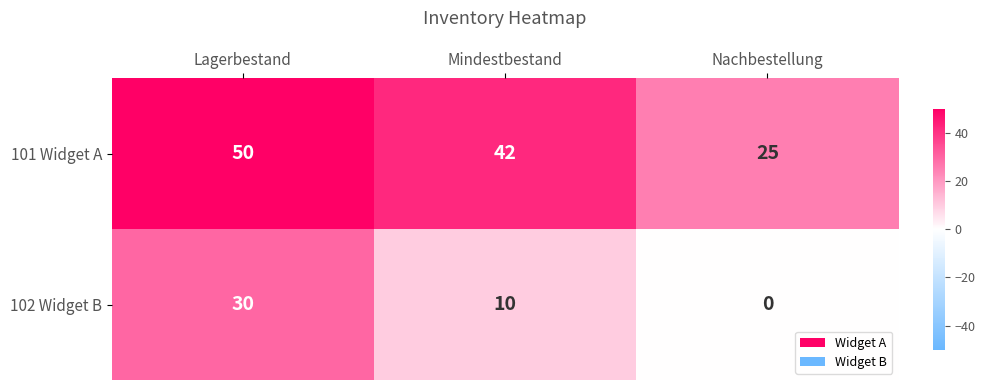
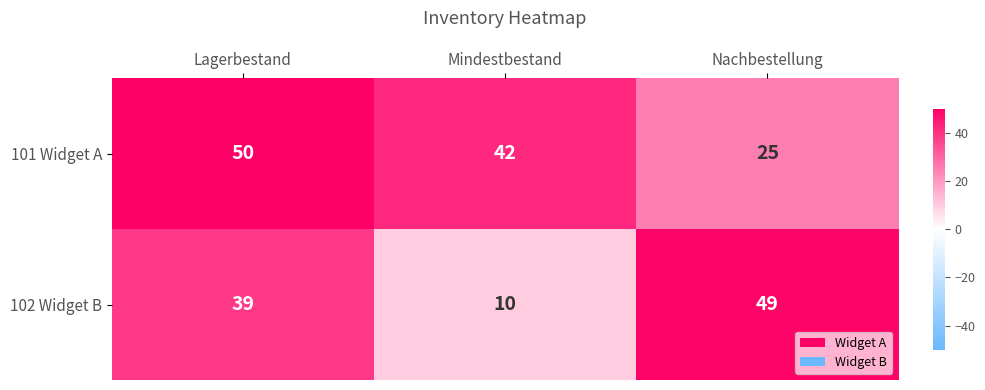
  {
    "101 Widget A": {
      "Lagerbestand": 50,
      "Mindestbestand": 42,
      "Nachbestellung": 25
    },
    "102 Widget B": {
-     "Lagerbestand": 30,
+     "Lagerbestand": 39,
      "Mindestbestand": 10,
-     "Nachbestellung": 0
+     "Nachbestellung": 49
    }
  }
